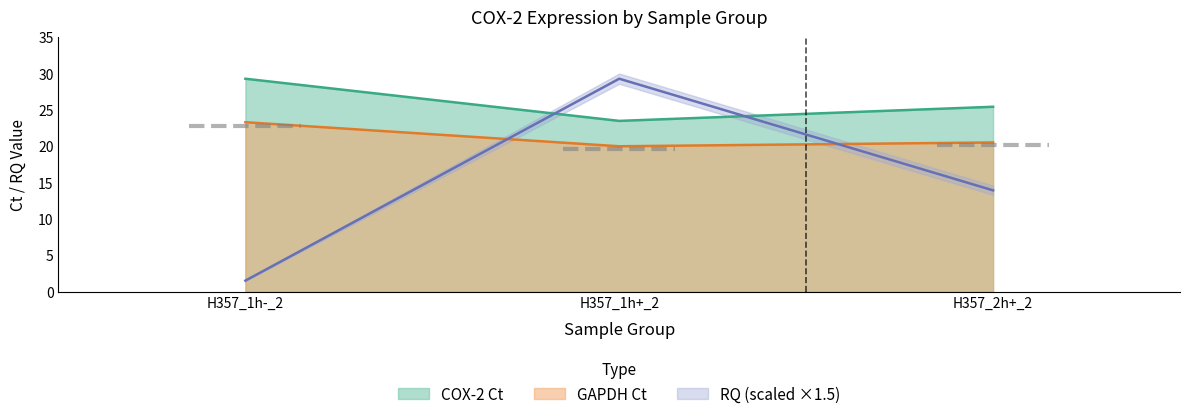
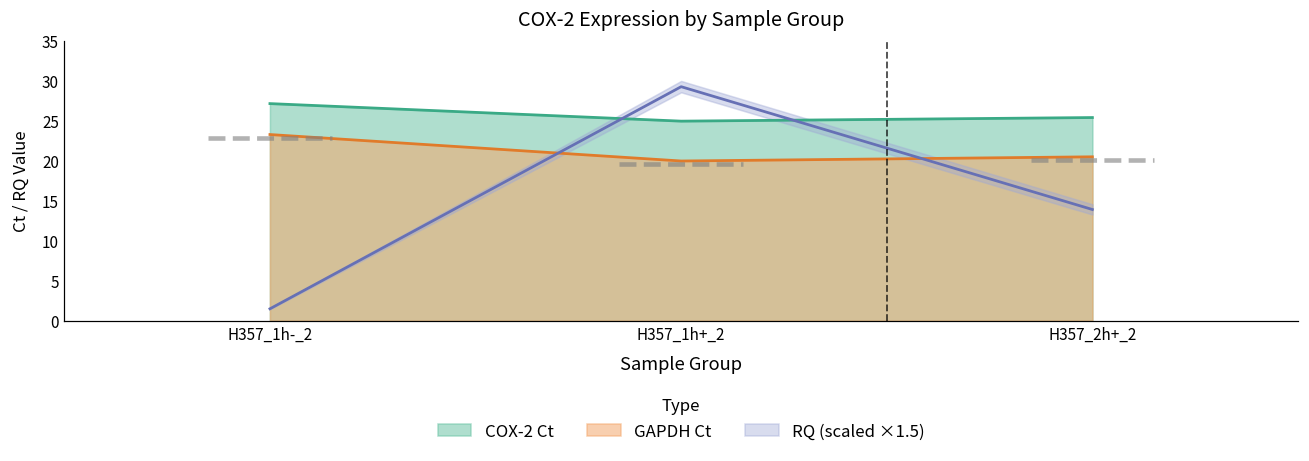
  {
    "COX-2 Ct": {
-     "H357_1h-_2": 29,
-     "H357_1h+_2": 23,
+     "H357_1h-_2": 27,
+     "H357_1h+_2": 25,
      "H357_2h+_2": 25
    },
    "GAPDH Ct": {
      "H357_1h-_2": 23,
      "H357_1h+_2": 20,
      "H357_2h+_2": 21
    }
  }
